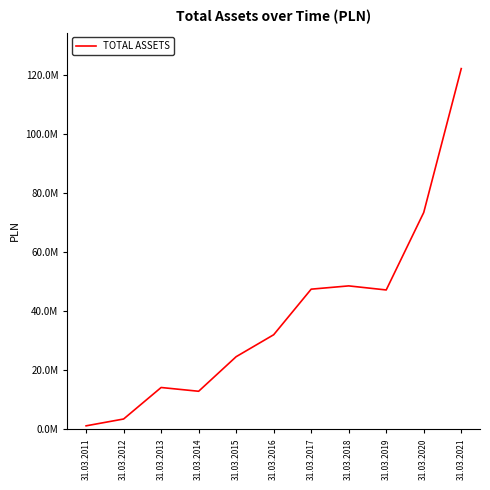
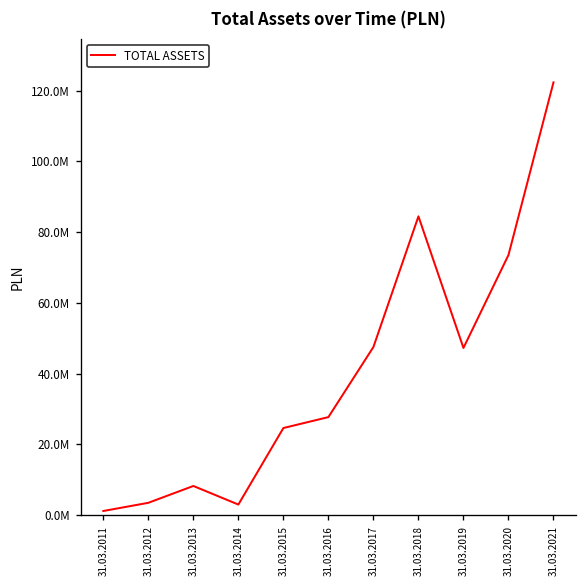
  {
    "31.03.2011": 1000000,
    "31.03.2012": 4000000,
-   "31.03.2013": 14000000,
-   "31.03.2014": 13000000,
+   "31.03.2013": 8000000,
+   "31.03.2014": 3000000,
    "31.03.2015": 25000000,
-   "31.03.2016": 32000000,
+   "31.03.2016": 28000000,
    "31.03.2017": 48000000,
-   "31.03.2018": 49000000,
+   "31.03.2018": 84000000,
    "31.03.2019": 47000000,
    "31.03.2020": 74000000,
    "31.03.2021": 122000000
  }
